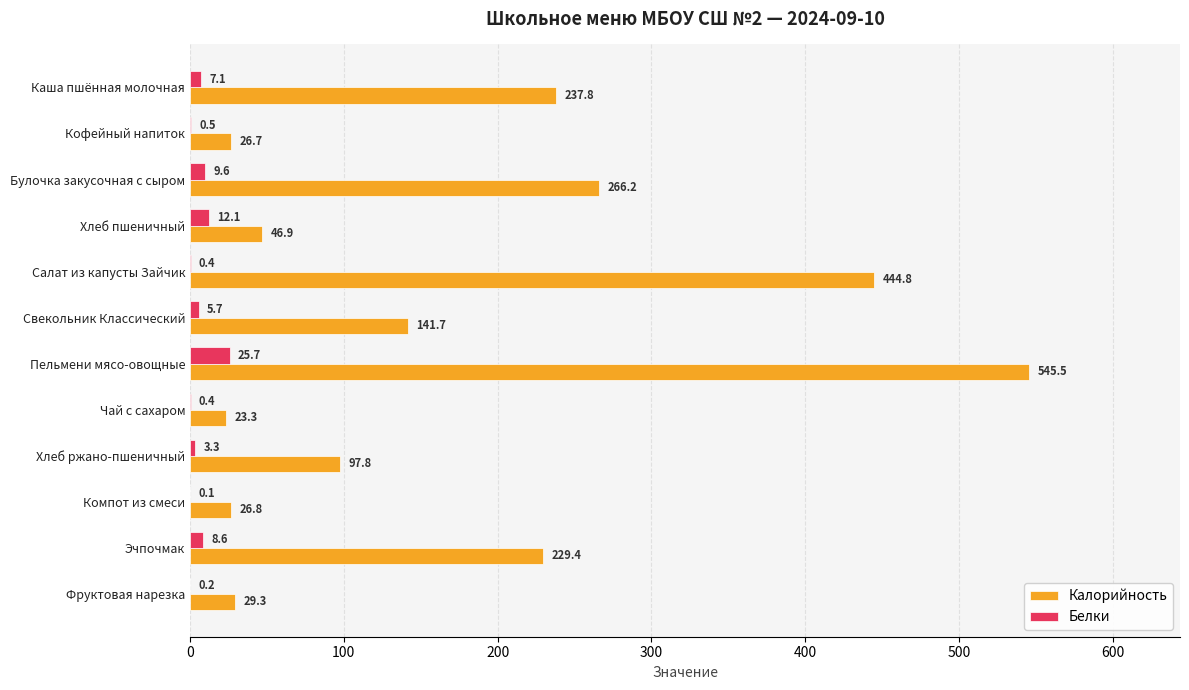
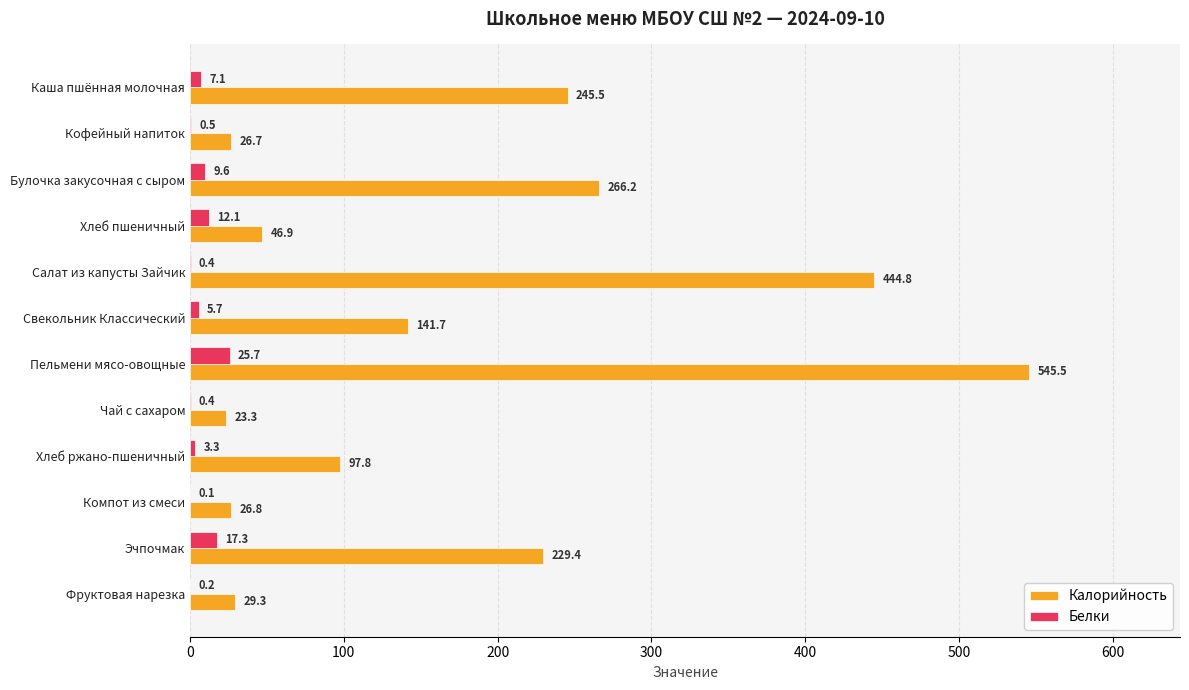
  {
    "Калорийность": {
-     "Каша пшённая молочная": 237.8,
+     "Каша пшённая молочная": 245.5,
      "Кофейный напиток": 26.7,
      "Булочка закусочная с сыром": 266.2,
      "Хлеб пшеничный": 46.9,
      "Салат из капусты Зайчик": 444.8,
      "Свекольник Классический": 141.7,
      "Пельмени мясо-овощные": 545.5,
      "Чай с сахаром": 23.3,
      "Хлеб ржано-пшеничный": 97.8,
      "Компот из смеси": 26.8,
      "Эчпочмак": 229.4,
      "Фруктовая нарезка": 29.3
    },
    "Белки": {
      "Каша пшённая молочная": 7.1,
      "Кофейный напиток": 0.5,
      "Булочка закусочная с сыром": 9.6,
      "Хлеб пшеничный": 12.1,
      "Салат из капусты Зайчик": 0.4,
      "Свекольник Классический": 5.7,
      "Пельмени мясо-овощные": 25.7,
      "Чай с сахаром": 0.4,
      "Хлеб ржано-пшеничный": 3.3,
      "Компот из смеси": 0.1,
-     "Эчпочмак": 8.6,
+     "Эчпочмак": 17.3,
      "Фруктовая нарезка": 0.2
    }
  }
